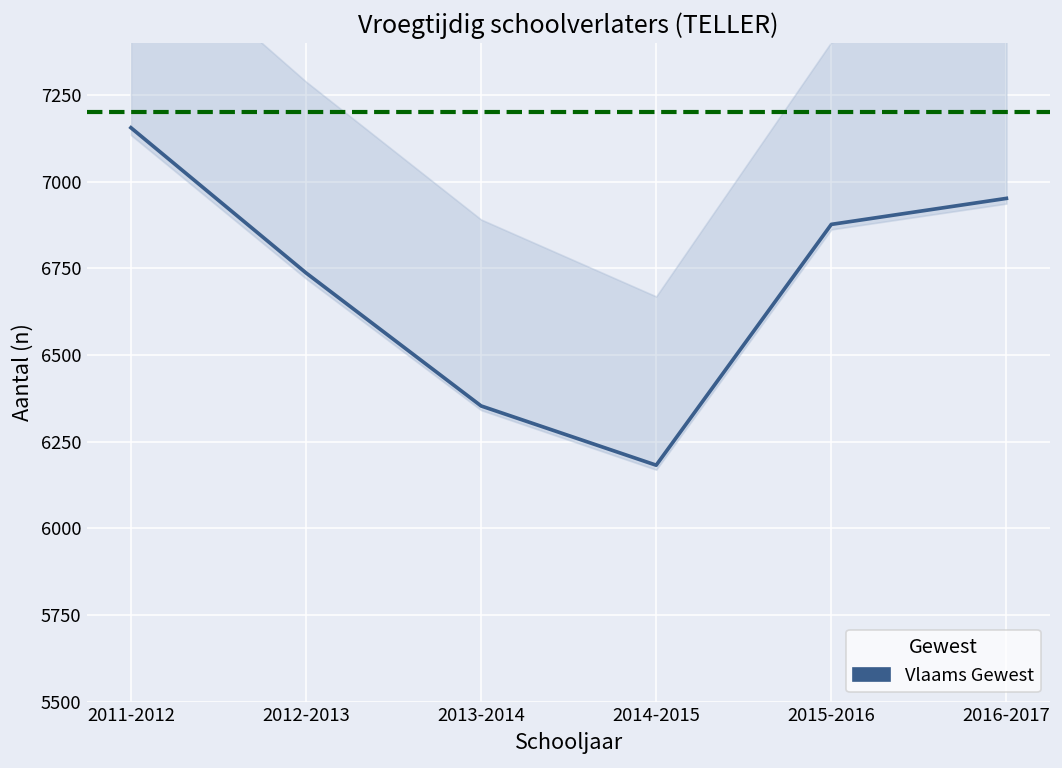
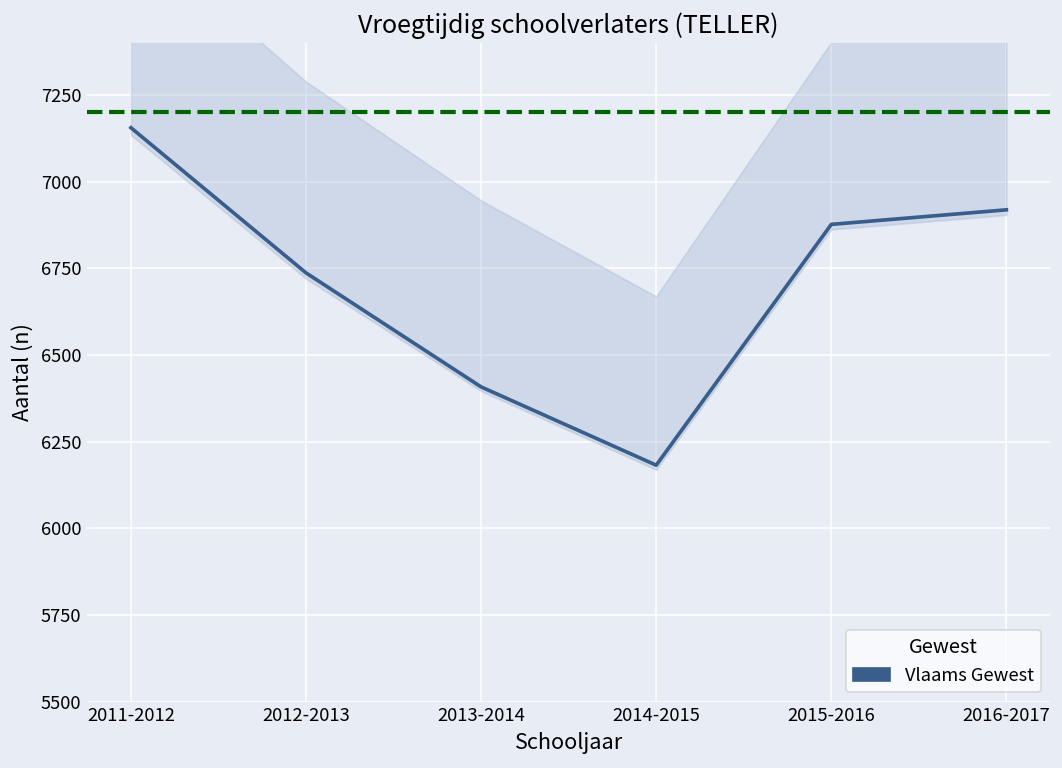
  {
    "Vlaams Gewest": {
      "2011-2012": 7160,
      "2012-2013": 6740,
-     "2013-2014": 6350,
+     "2013-2014": 6410,
      "2014-2015": 6180,
      "2015-2016": 6880,
-     "2016-2017": 6950
+     "2016-2017": 6920
    }
  }
